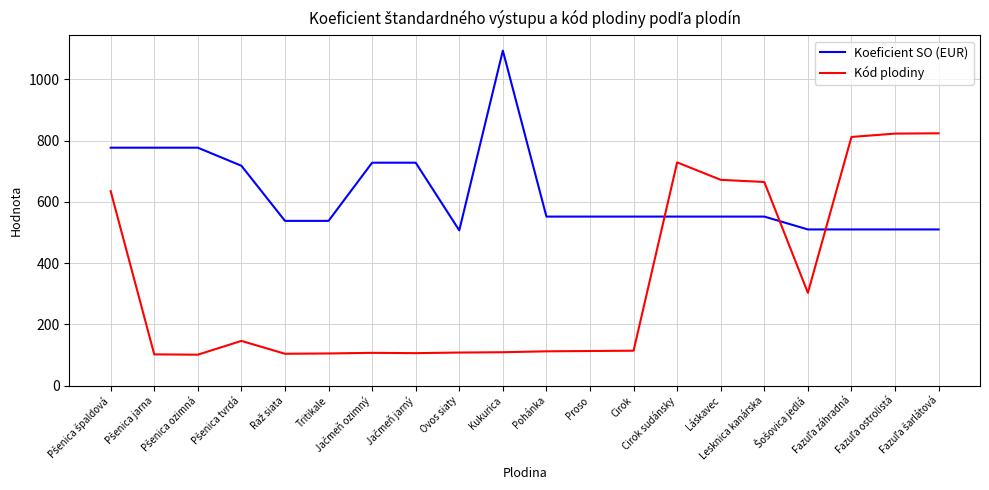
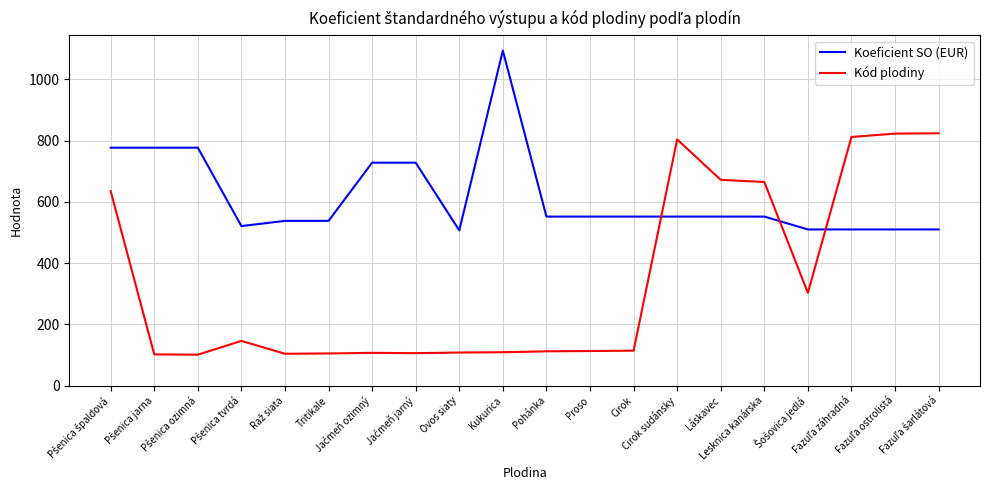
  {
    "Koeficient SO (EUR)": {
      "Pšenica špaldová": 780,
      "Pšenica jarna": 780,
      "Pšenica ozimná": 780,
-     "Pšenica tvrdá": 720,
+     "Pšenica tvrdá": 520,
      "Raž siata": 540,
      "Tritikale": 540,
      "Jačmeň ozimný": 730,
      "Jačmeň jarný": 730,
      "Ovos siaty": 510,
      "Kukurica": 1090,
      "Pohánka": 550,
      "Proso": 550,
      "Cirok": 550,
      "Cirok sudánsky": 550,
      "Láskavec": 550,
      "Lesknica kanárska": 550,
      "Šošovica jedlá": 510,
      "Fazuľa záhradná": 510,
      "Fazuľa ostrolistá": 510,
      "Fazuľa šarlátová": 510
    },
    "Kód plodiny": {
      "Pšenica špaldová": 640,
      "Pšenica jarna": 100,
      "Pšenica ozimná": 100,
      "Pšenica tvrdá": 150,
      "Raž siata": 100,
      "Tritikale": 110,
      "Jačmeň ozimný": 110,
      "Jačmeň jarný": 110,
      "Ovos siaty": 110,
      "Kukurica": 110,
      "Pohánka": 110,
      "Proso": 110,
      "Cirok": 110,
-     "Cirok sudánsky": 730,
+     "Cirok sudánsky": 800,
      "Láskavec": 670,
      "Lesknica kanárska": 670,
      "Šošovica jedlá": 300,
      "Fazuľa záhradná": 810,
      "Fazuľa ostrolistá": 820,
      "Fazuľa šarlátová": 820
    }
  }
